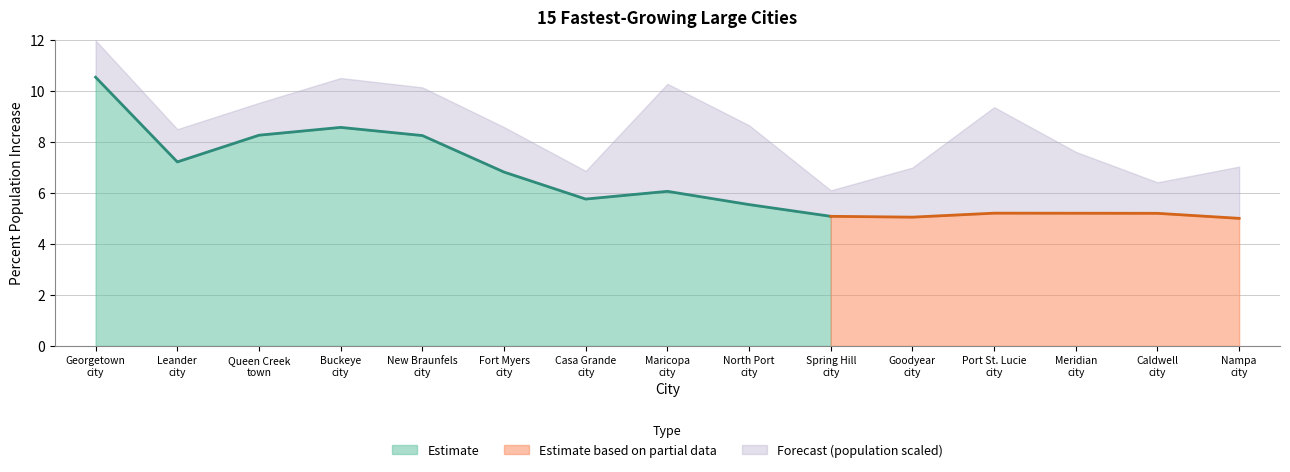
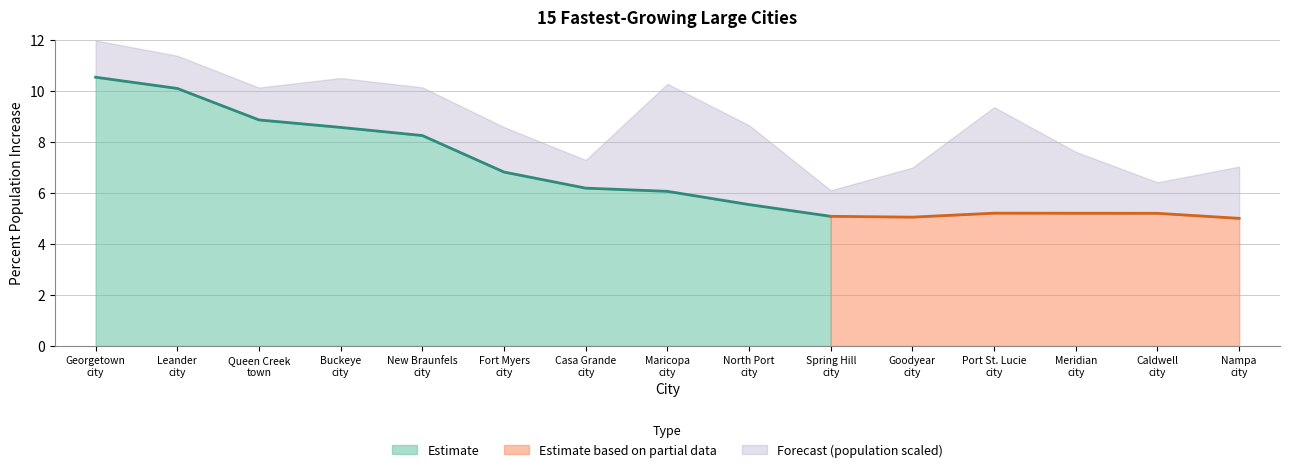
  {
    "Estimate": {
      "Georgetown city": 10.5,
-     "Leander city": 7.2,
-     "Queen Creek town": 8.3,
+     "Leander city": 10.1,
+     "Queen Creek town": 8.9,
      "Buckeye city": 8.6,
      "New Braunfels city": 8.3,
      "Fort Myers city": 6.8,
-     "Casa Grande city": 5.8,
+     "Casa Grande city": 6.2,
      "Maricopa city": 6.1,
      "North Port city": 5.5
    },
    "Estimate based on partial data": {
      "Goodyear city": 5.1,
      "Port St. Lucie city": 5.2,
      "Meridian city": 5.2,
      "Caldwell city": 5.2,
      "Nampa city": 5.0
    },
    "Forecast (population scaled)": {
      "Georgetown city": 1.4,
      "Leander city": 1.3,
      "Queen Creek town": 1.3,
      "Buckeye city": 1.9,
      "New Braunfels city": 1.9,
      "Fort Myers city": 1.8,
      "Casa Grande city": 1.1,
      "Maricopa city": 4.2,
      "North Port city": 3.1,
      "Spring Hill city": 1.0,
      "Goodyear city": 1.9,
      "Port St. Lucie city": 4.2,
      "Meridian city": 2.4,
      "Caldwell city": 1.2,
      "Nampa city": 2.0
    }
  }
